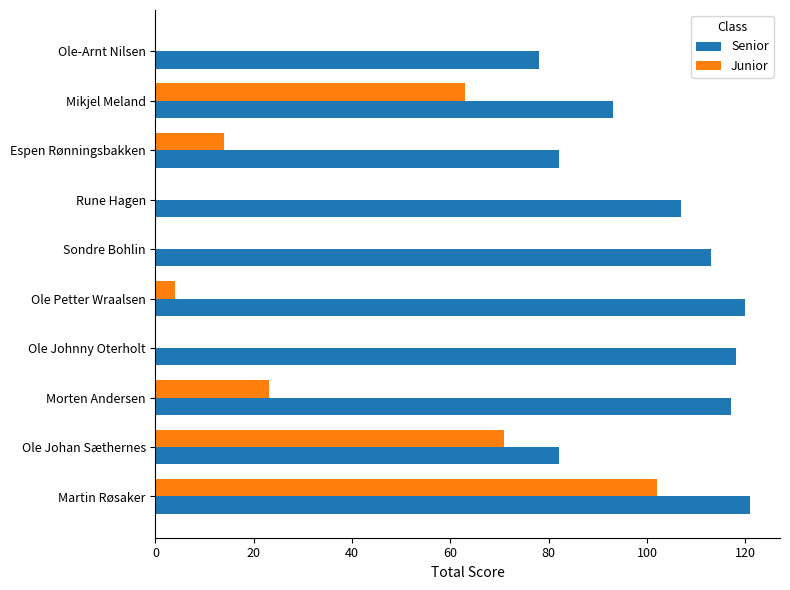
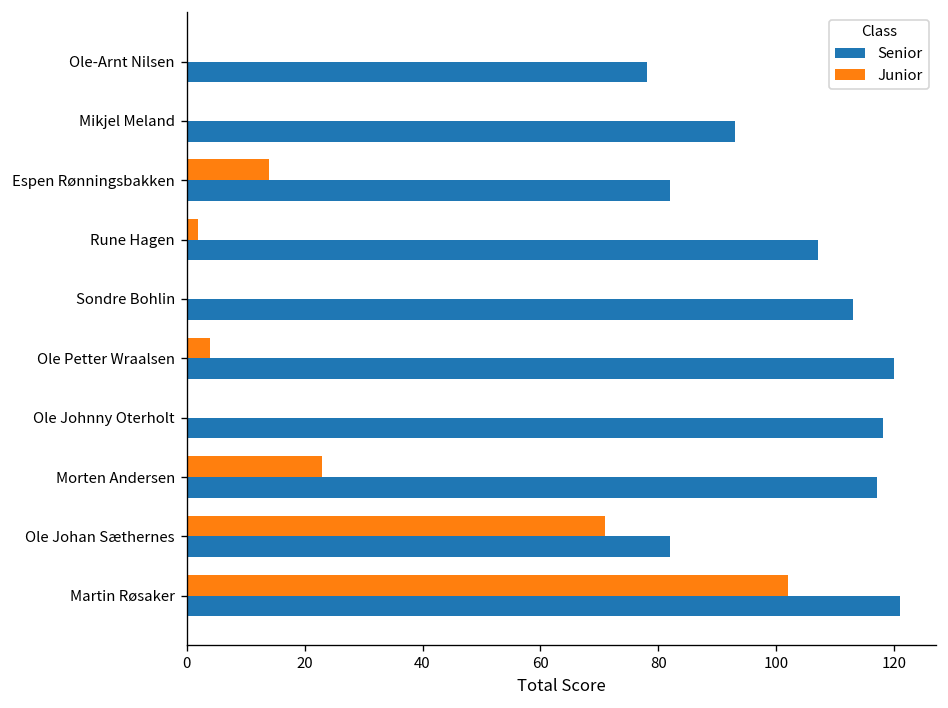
  {
    "Senior": {
      "Ole-Arnt Nilsen": 78,
      "Mikjel Meland": 93,
      "Espen Rønningsbakken": 82,
      "Rune Hagen": 107,
      "Sondre Bohlin": 113,
      "Ole Petter Wraalsen": 120,
      "Ole Johnny Oterholt": 118,
      "Morten Andersen": 117,
      "Ole Johan Sæthernes": 82,
      "Martin Røsaker": 121
    },
    "Junior": {
      "Ole-Arnt Nilsen": 0,
-     "Mikjel Meland": 63,
+     "Mikjel Meland": 0,
      "Espen Rønningsbakken": 14,
-     "Rune Hagen": 0,
+     "Rune Hagen": 2,
      "Sondre Bohlin": 0,
      "Ole Petter Wraalsen": 4,
      "Ole Johnny Oterholt": 0,
      "Morten Andersen": 23,
      "Ole Johan Sæthernes": 71,
      "Martin Røsaker": 102
    }
  }
